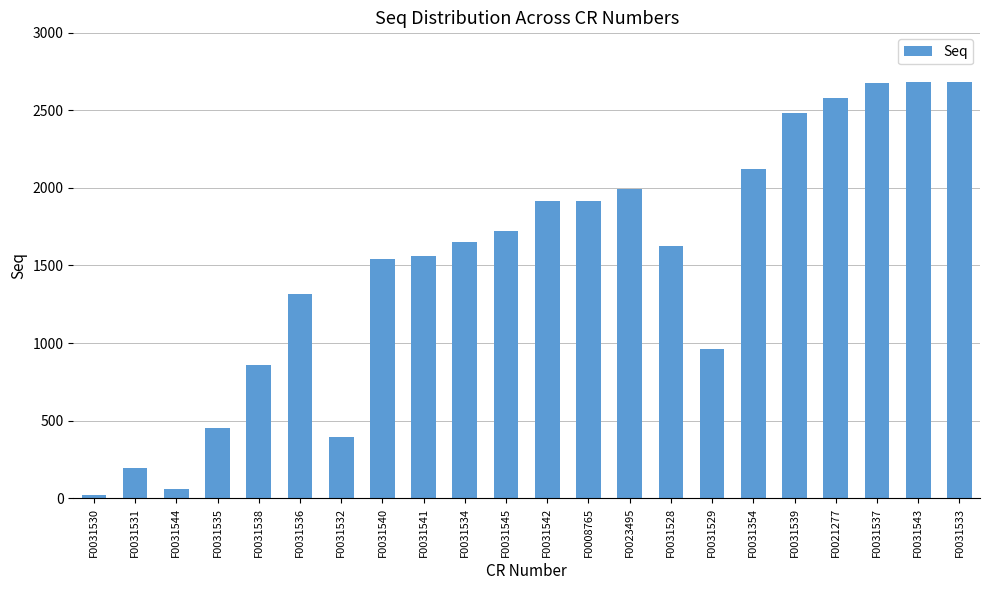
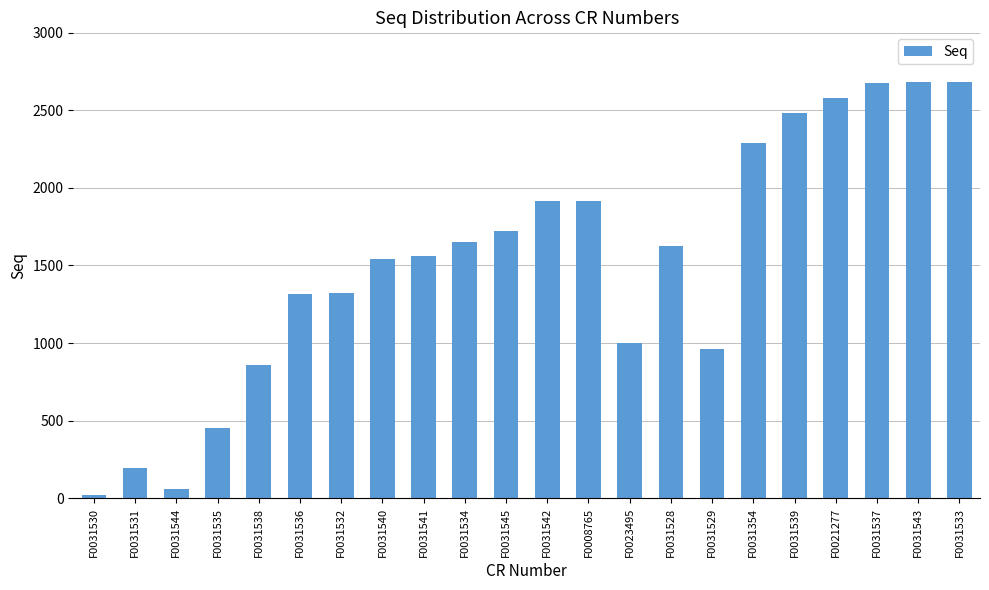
  {
    "F0031530": 20,
    "F0031531": 200,
    "F0031544": 60,
    "F0031535": 450,
    "F0031538": 860,
    "F0031536": 1310,
-   "F0031532": 400,
+   "F0031532": 1320,
    "F0031540": 1540,
    "F0031541": 1560,
    "F0031534": 1650,
    "F0031545": 1720,
    "F0031542": 1910,
    "F0008765": 1920,
-   "F0023495": 1990,
+   "F0023495": 1000,
    "F0031528": 1630,
    "F0031529": 960,
-   "F0031354": 2120,
+   "F0031354": 2290,
    "F0031539": 2480,
    "F0021277": 2580,
    "F0031537": 2670,
    "F0031543": 2680,
    "F0031533": 2680
  }
